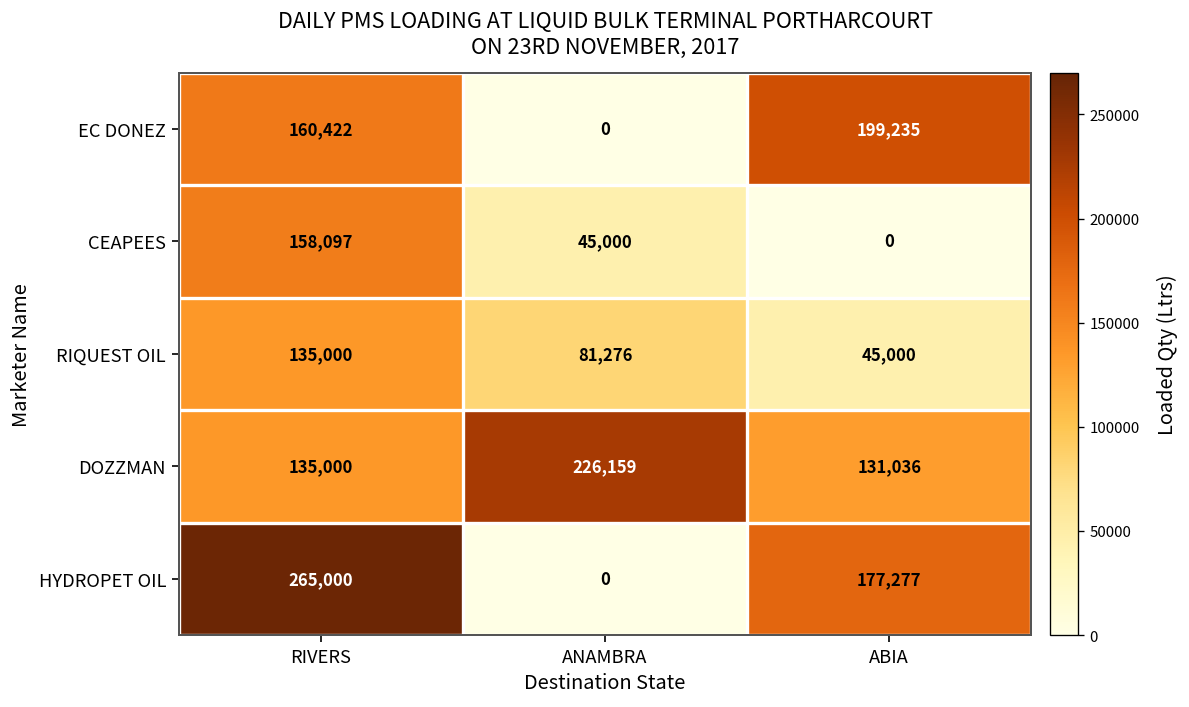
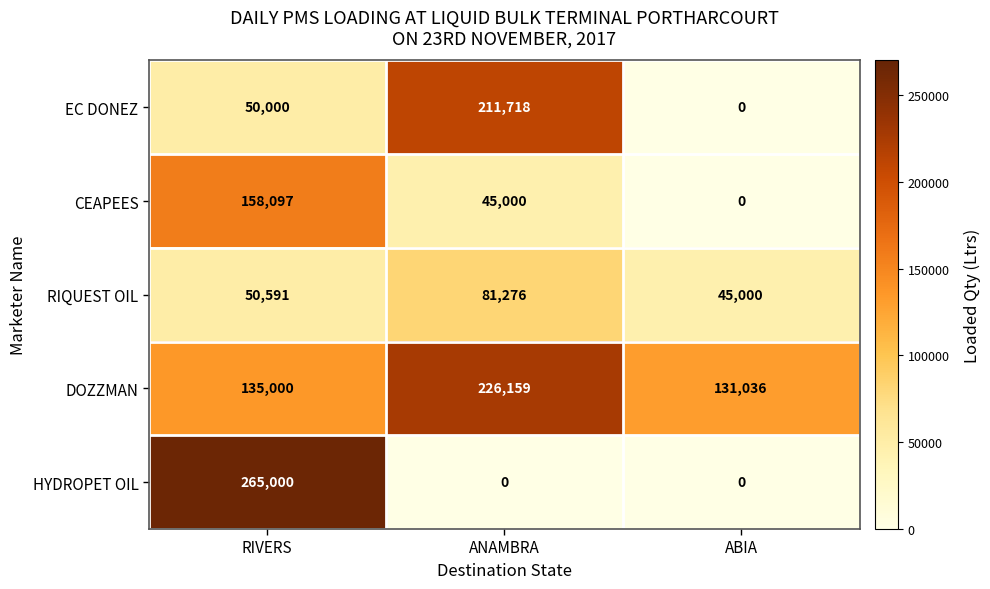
  {
    "EC DONEZ": {
-     "RIVERS": "160,422",
-     "ANAMBRA": "0",
-     "ABIA": "199,235"
+     "RIVERS": "50,000",
+     "ANAMBRA": "211,718",
+     "ABIA": "0"
    },
    "CEAPEES": {
      "RIVERS": "158,097",
      "ANAMBRA": "45,000",
      "ABIA": "0"
    },
    "RIQUEST OIL": {
-     "RIVERS": "135,000",
+     "RIVERS": "50,591",
      "ANAMBRA": "81,276",
      "ABIA": "45,000"
    },
    "DOZZMAN": {
      "RIVERS": "135,000",
      "ANAMBRA": "226,159",
      "ABIA": "131,036"
    },
    "HYDROPET OIL": {
      "RIVERS": "265,000",
      "ANAMBRA": "0",
-     "ABIA": "177,277"
+     "ABIA": "0"
    }
  }
